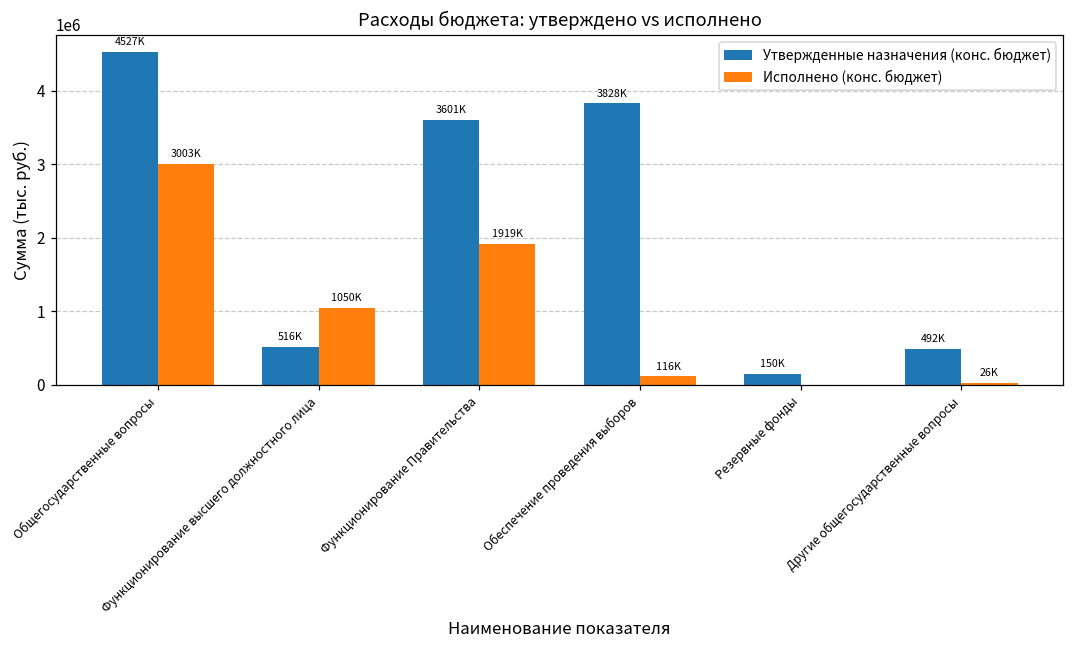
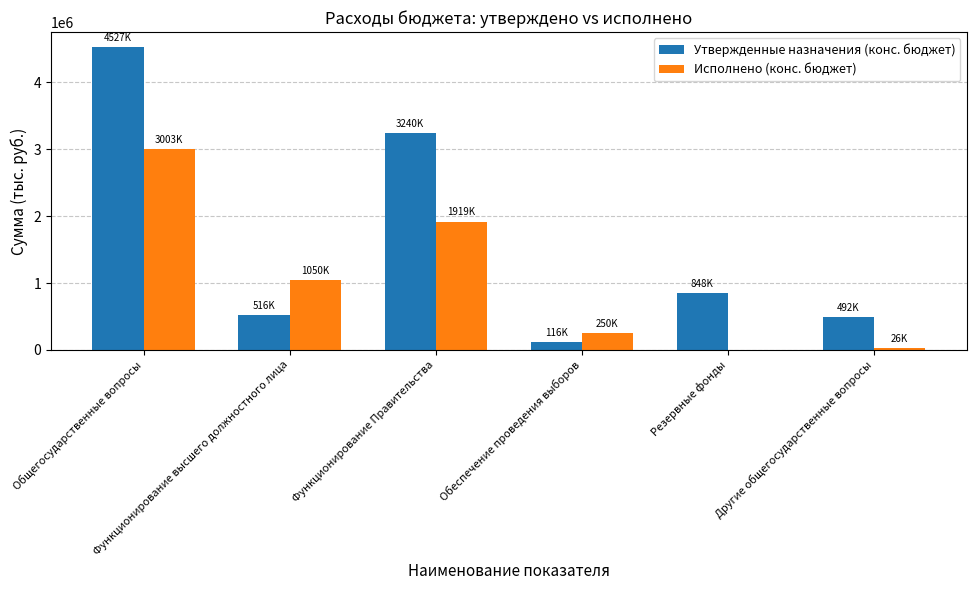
  {
    "Утвержденные назначения (конс. бюджет)": {
      "Общегосударственные вопросы": "4527K",
      "Функционирование высшего должностного лица": "516K",
-     "Функционирование Правительства": "3601K",
-     "Обеспечение проведения выборов": "3828K",
-     "Резервные фонды": "150K",
+     "Функционирование Правительства": "3240K",
+     "Обеспечение проведения выборов": "116K",
+     "Резервные фонды": "848K",
      "Другие общегосударственные вопросы": "492K"
    },
    "Исполнено (конс. бюджет)": {
      "Общегосударственные вопросы": "3003K",
      "Функционирование высшего должностного лица": "1050K",
      "Функционирование Правительства": "1919K",
-     "Обеспечение проведения выборов": "116K",
+     "Обеспечение проведения выборов": "250K",
      "Другие общегосударственные вопросы": "26K"
    }
  }
